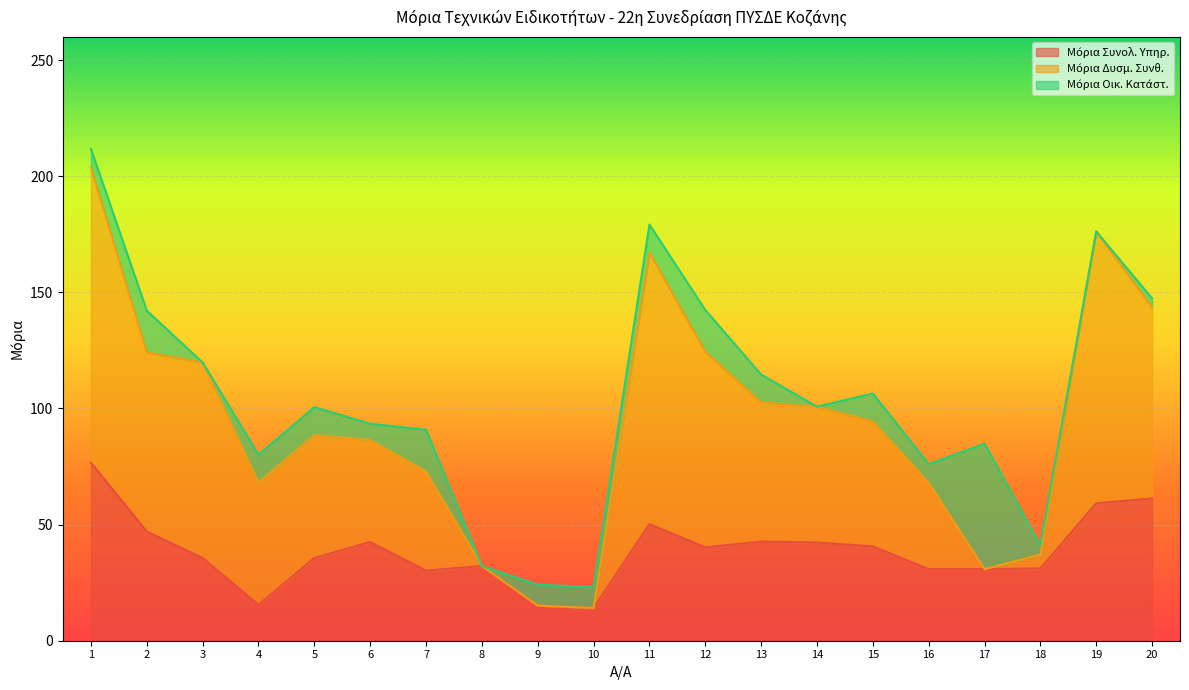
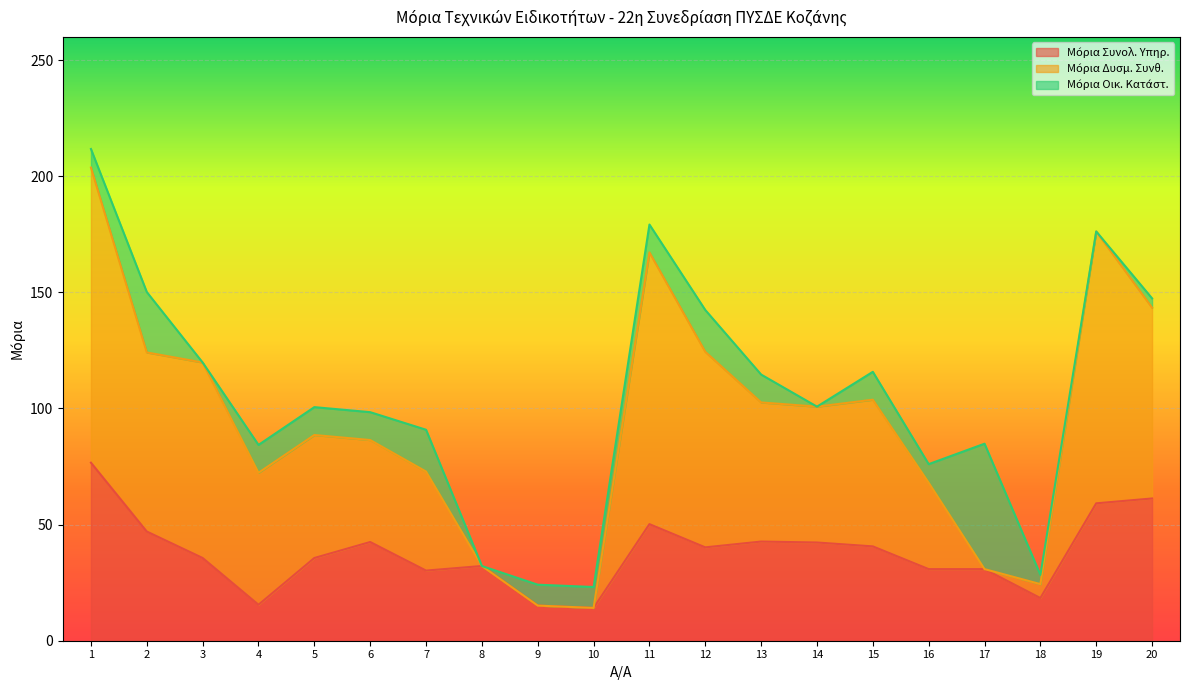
  {
    "Μόρια Συνολ. Υπηρ.": {
      "1": 77,
      "2": 47,
      "3": 36,
      "4": 15,
      "5": 36,
      "6": 43,
      "7": 30,
      "11": 50,
      "12": 40,
      "13": 43,
      "14": 42,
      "15": 41,
      "16": 31,
-     "18": 31,
+     "18": 18,
      "19": 59,
      "20": 61
    },
    "Μόρια Δυσμ. Συνθ.": {
      "1": 127,
      "2": 77,
-     "4": 53,
+     "4": 57,
      "5": 53,
      "6": 44,
      "7": 43,
      "11": 117,
      "12": 84,
      "13": 60,
-     "15": 54,
+     "15": 63,
      "16": 37,
      "18": 6,
      "20": 82
    },
    "Μόρια Οικ. Κατάστ.": {
      "1": 8,
-     "2": 18,
+     "2": 26,
      "4": 12,
      "5": 12,
-     "6": 7,
+     "6": 12,
      "7": 18,
      "9": 9,
      "10": 9,
      "11": 12,
      "12": 18,
      "13": 12,
      "15": 12,
      "16": 8,
      "17": 54,
      "18": 4,
      "20": 4
    }
  }
